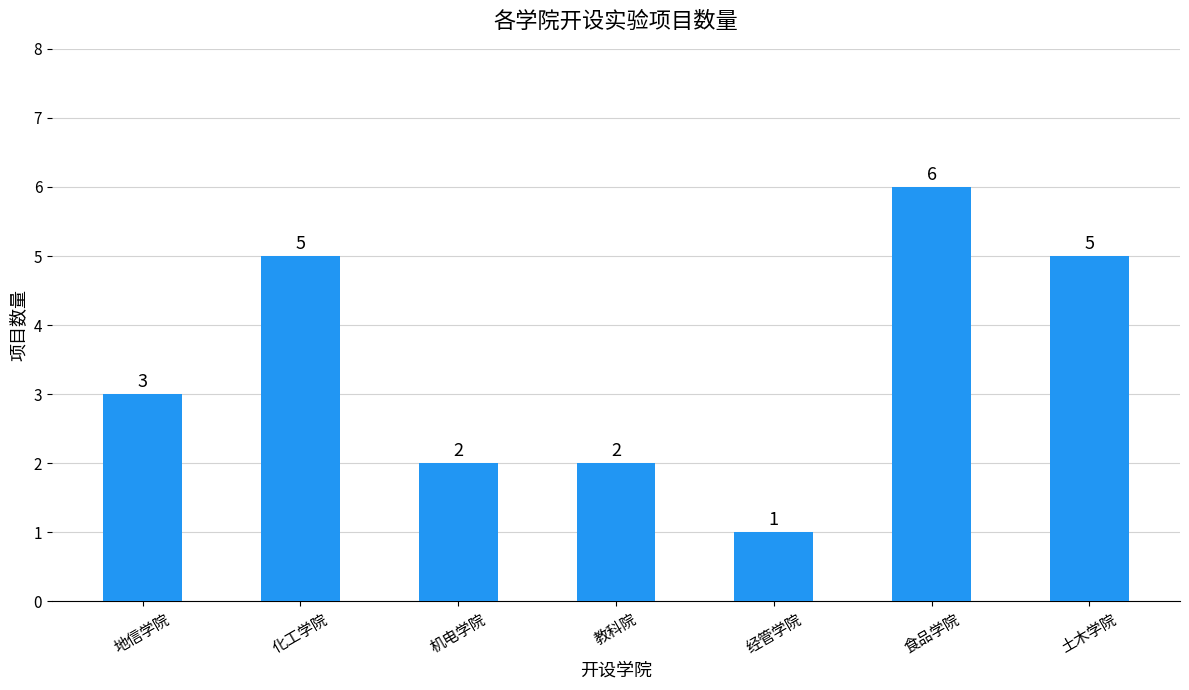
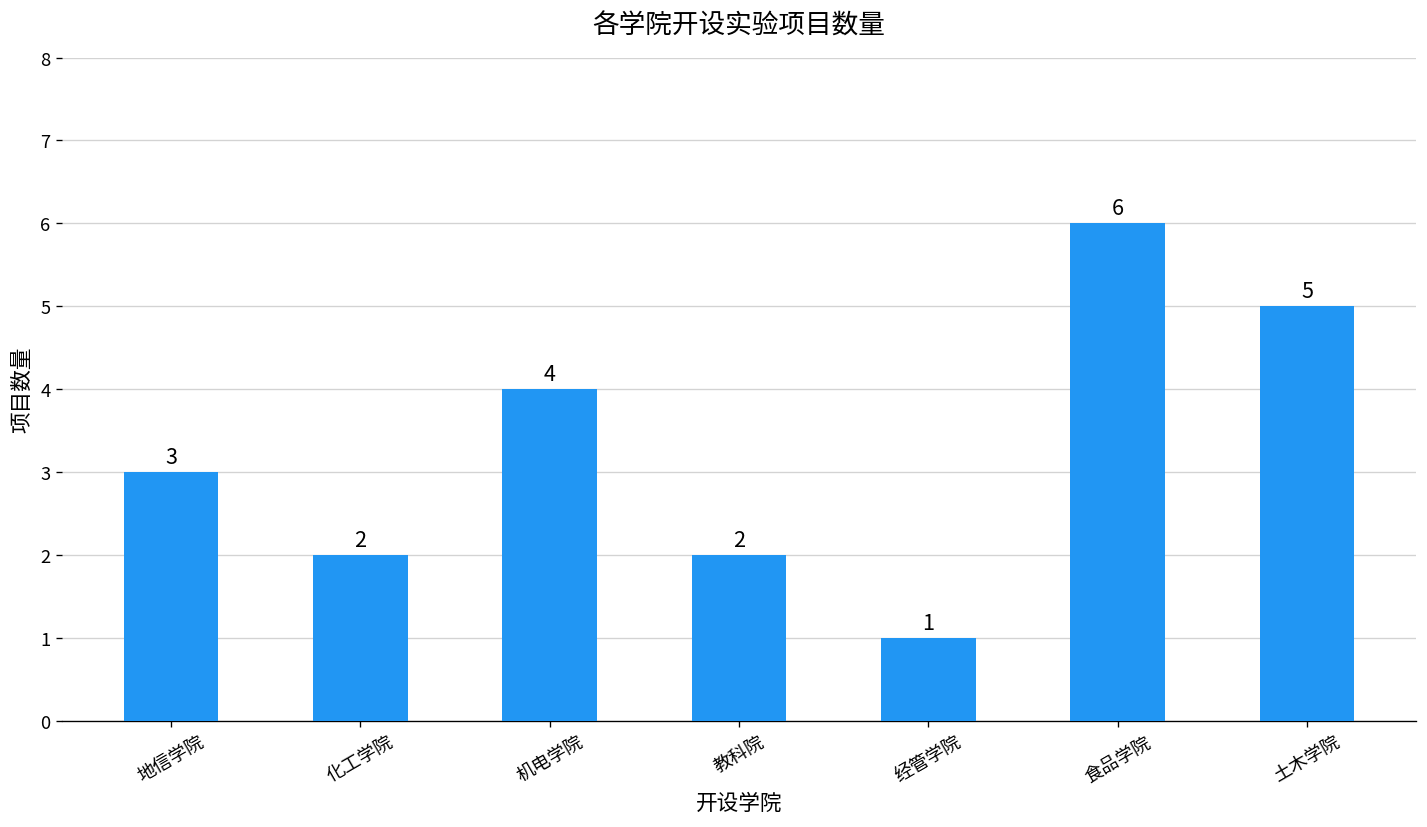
  {
    "地信学院": 3,
-   "化工学院": 5,
-   "机电学院": 2,
+   "化工学院": 2,
+   "机电学院": 4,
    "教科院": 2,
    "经管学院": 1,
    "食品学院": 6,
    "土木学院": 5
  }
